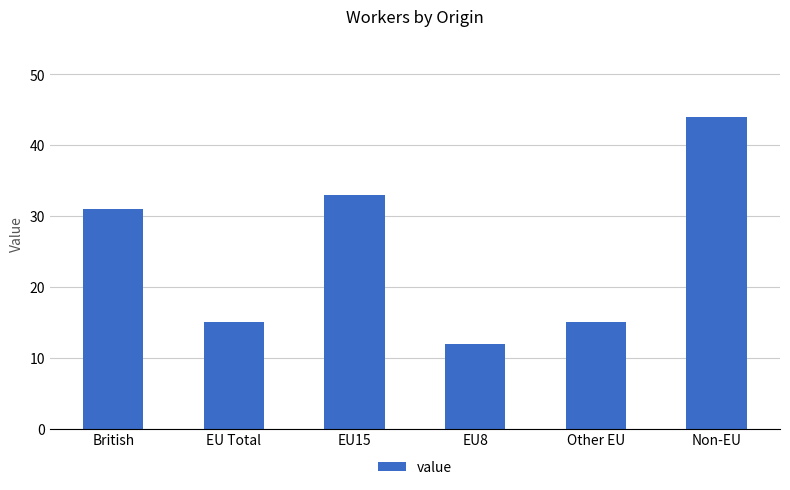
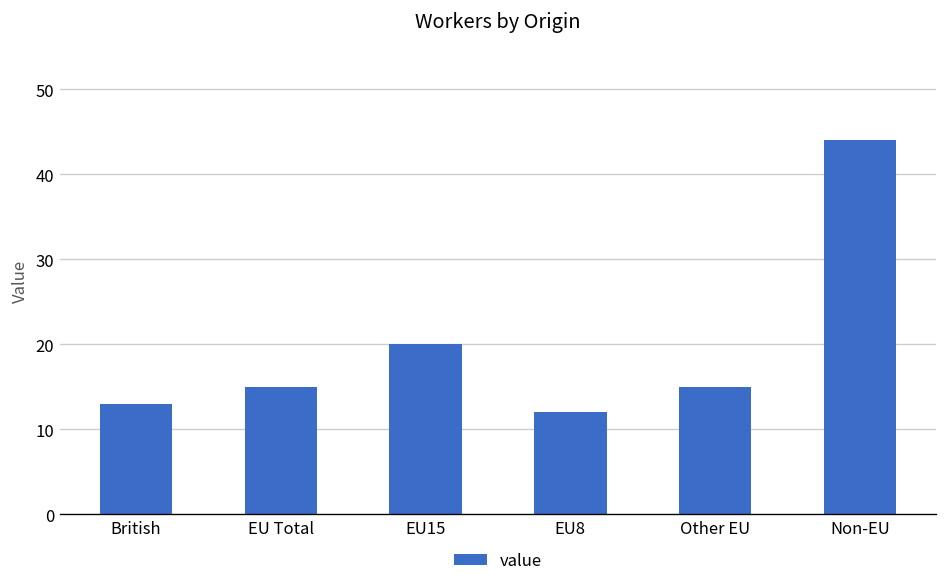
  {
-   "British": 31,
+   "British": 13,
    "EU Total": 15,
-   "EU15": 33,
+   "EU15": 20,
    "EU8": 12,
    "Other EU": 15,
    "Non-EU": 44
  }
